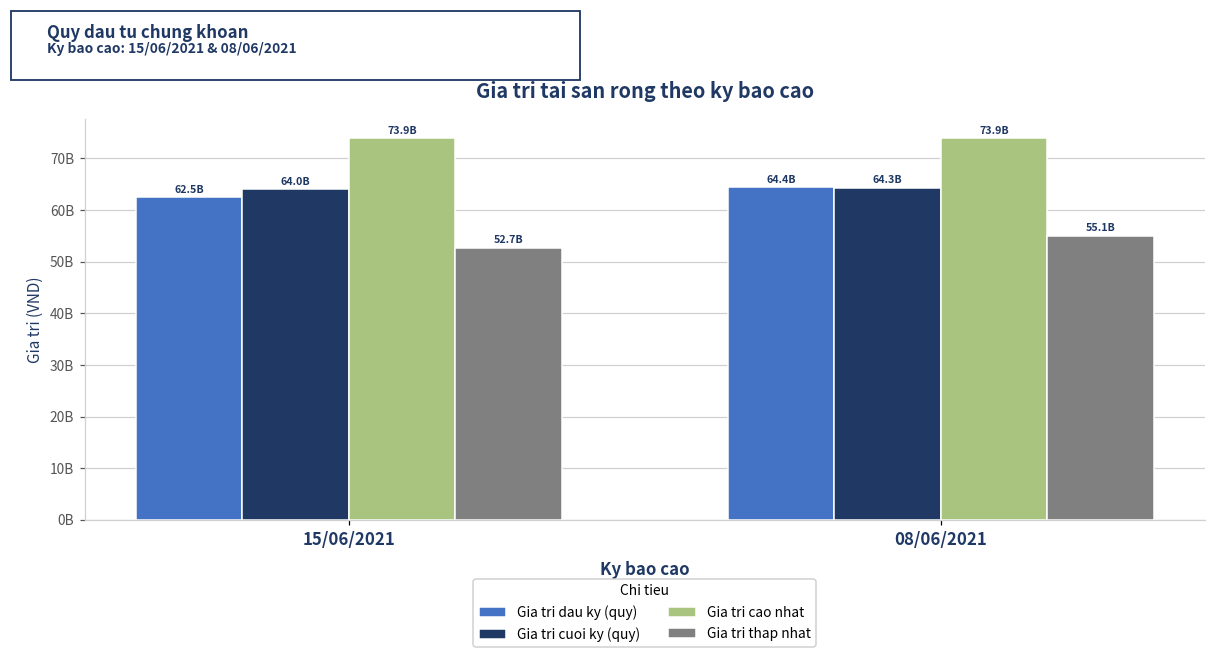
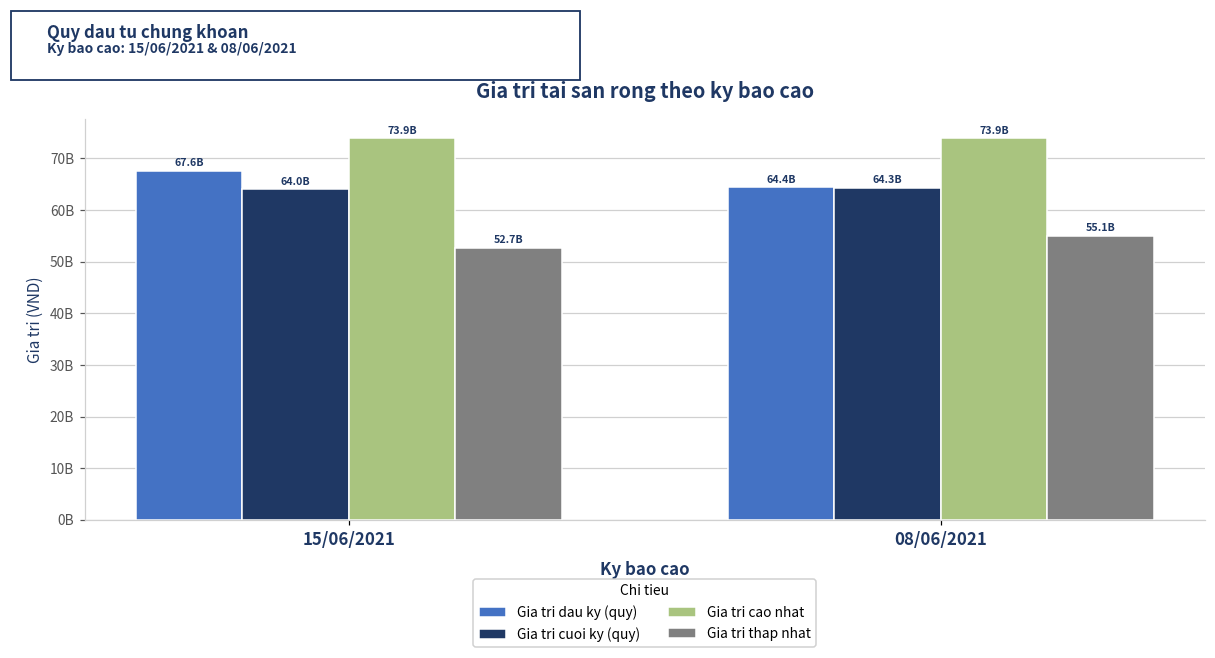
  {
    "Gia tri dau ky (quy)": {
-     "15/06/2021": "62.5B",
+     "15/06/2021": "67.6B",
      "08/06/2021": "64.4B"
    },
    "Gia tri cuoi ky (quy)": {
      "15/06/2021": "64.0B",
      "08/06/2021": "64.3B"
    },
    "Gia tri cao nhat": {
      "15/06/2021": "73.9B",
      "08/06/2021": "73.9B"
    },
    "Gia tri thap nhat": {
      "15/06/2021": "52.7B",
      "08/06/2021": "55.1B"
    }
  }
